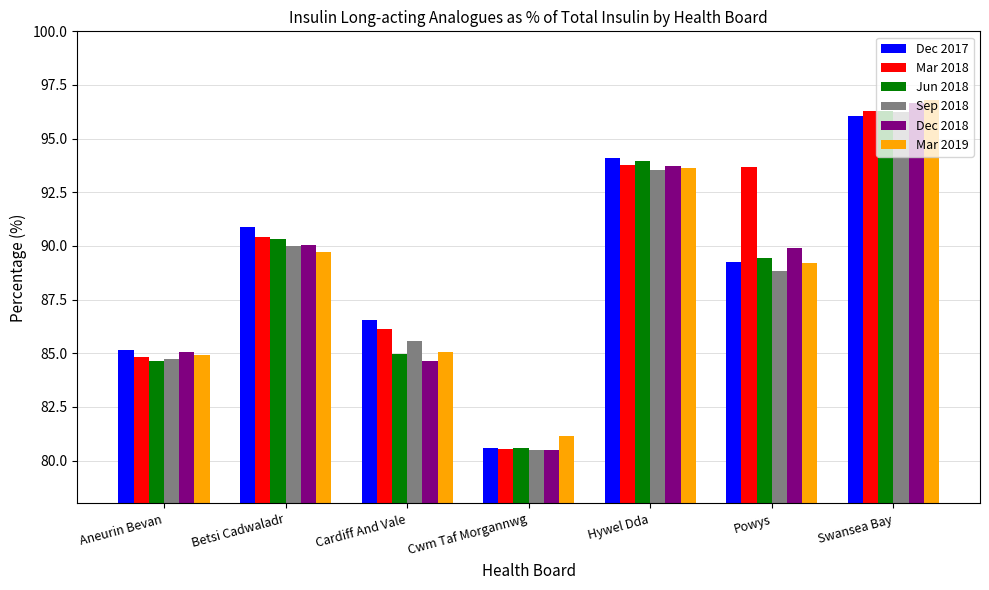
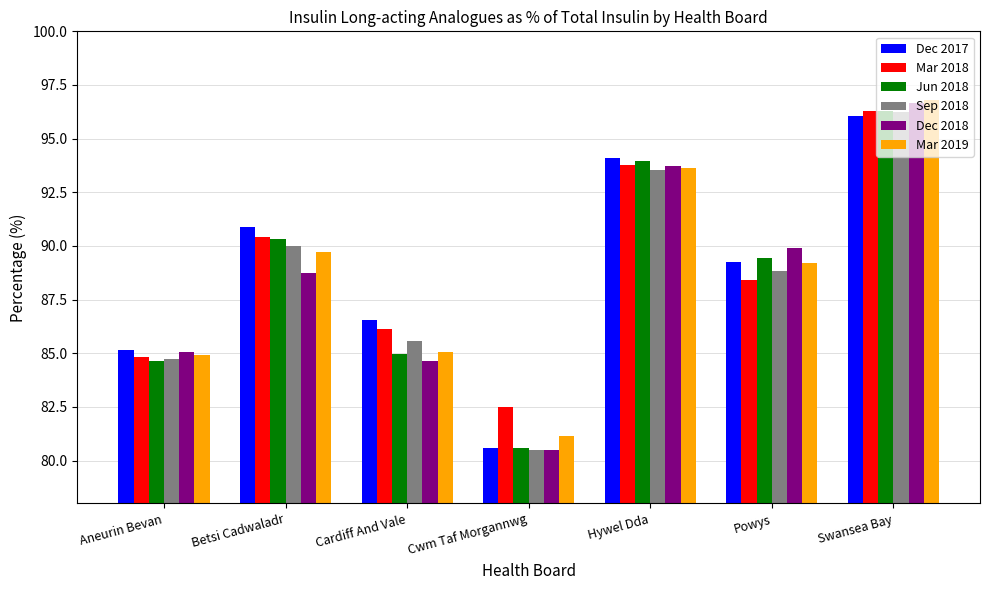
  {
    "Dec 2017": {
      "Aneurin Bevan": 85.2,
      "Betsi Cadwaladr": 90.9,
      "Cardiff And Vale": 86.6,
      "Cwm Taf Morgannwg": 80.6,
      "Hywel Dda": 94.1,
      "Powys": 89.3,
      "Swansea Bay": 96.1
    },
    "Mar 2018": {
      "Aneurin Bevan": 84.8,
      "Betsi Cadwaladr": 90.4,
      "Cardiff And Vale": 86.1,
-     "Cwm Taf Morgannwg": 80.5,
+     "Cwm Taf Morgannwg": 82.5,
      "Hywel Dda": 93.8,
-     "Powys": 93.7,
+     "Powys": 88.4,
      "Swansea Bay": 96.3
    },
    "Jun 2018": {
      "Aneurin Bevan": 84.6,
      "Betsi Cadwaladr": 90.3,
      "Cardiff And Vale": 85.0,
      "Cwm Taf Morgannwg": 80.6,
      "Hywel Dda": 93.9,
      "Powys": 89.5
    },
    "Sep 2018": {
      "Aneurin Bevan": 84.8,
      "Betsi Cadwaladr": 90.0,
      "Cardiff And Vale": 85.6,
      "Cwm Taf Morgannwg": 80.5,
      "Hywel Dda": 93.5,
      "Powys": 88.8
    },
    "Dec 2018": {
      "Aneurin Bevan": 85.1,
-     "Betsi Cadwaladr": 90.1,
+     "Betsi Cadwaladr": 88.7,
      "Cardiff And Vale": 84.7,
      "Cwm Taf Morgannwg": 80.5,
      "Hywel Dda": 93.7,
      "Powys": 89.9
    },
    "Mar 2019": {
      "Aneurin Bevan": 84.9,
      "Betsi Cadwaladr": 89.7,
      "Cardiff And Vale": 85.1,
      "Cwm Taf Morgannwg": 81.1,
      "Hywel Dda": 93.7,
      "Powys": 89.2
    }
  }
